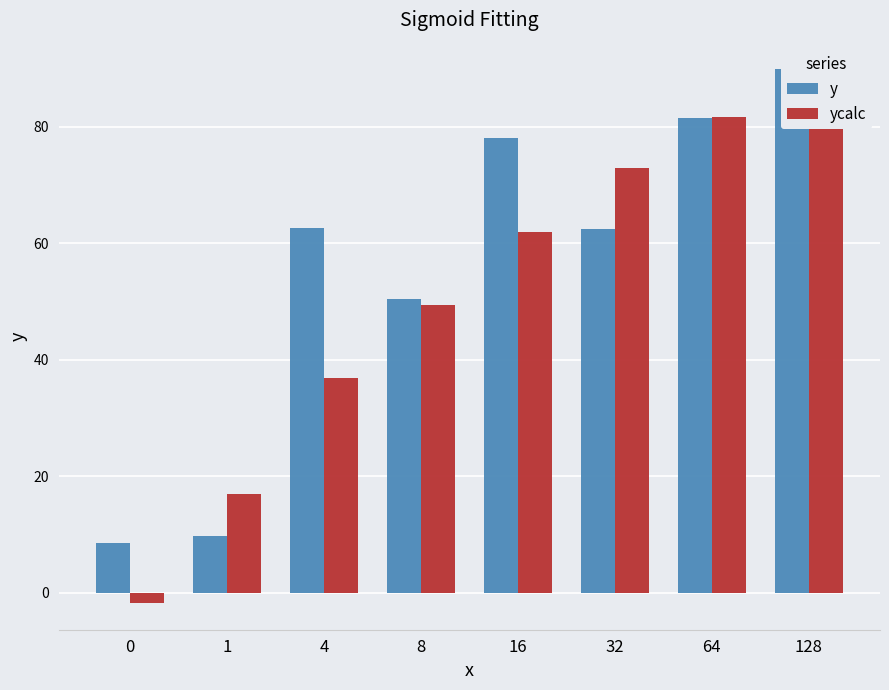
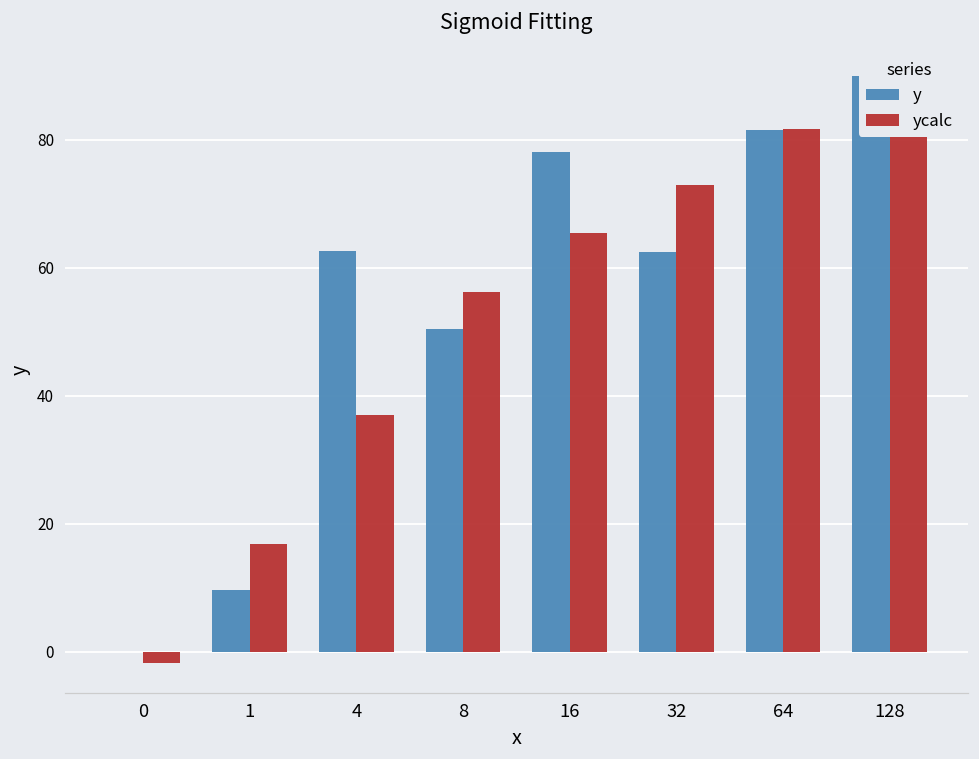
  {
    "y": {
-     "0": 9,
+     "0": 0,
      "1": 10,
      "4": 63,
      "8": 50,
      "16": 78,
      "32": 62,
      "64": 82
    },
    "ycalc": {
      "0": -2,
      "1": 17,
      "4": 37,
-     "8": 49,
-     "16": 62,
+     "8": 56,
+     "16": 65,
      "32": 73,
      "64": 82
    }
  }
